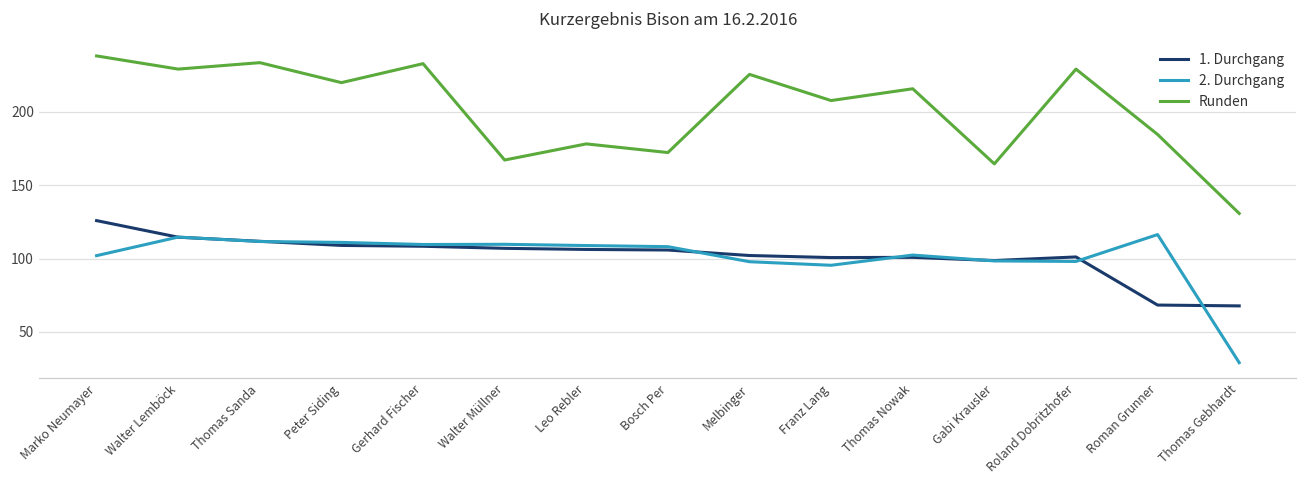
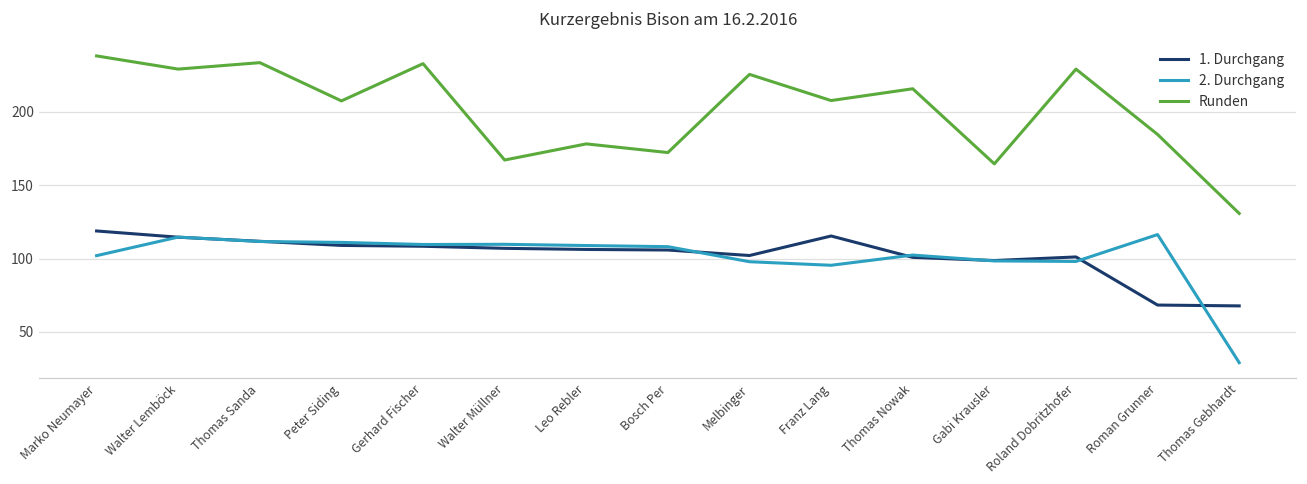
  {
    "1. Durchgang": {
-     "Marko Neumayer": 126,
+     "Marko Neumayer": 119,
      "Peter Siding": 109,
      "Walter Müllner": 107,
      "Leo Rebler": 106,
      "Bosch Per": 106,
      "Melbinger": 102,
-     "Franz Lang": 101,
+     "Franz Lang": 115,
      "Roland Dobritzhofer": 101,
      "Roman Grunner": 68,
      "Thomas Gebhardt": 68
    },
    "2. Durchgang": {
      "Marko Neumayer": 102,
      "Peter Siding": 111,
      "Walter Müllner": 110,
      "Leo Rebler": 109,
      "Bosch Per": 108,
      "Melbinger": 98,
      "Franz Lang": 95,
      "Roland Dobritzhofer": 98,
      "Roman Grunner": 116,
      "Thomas Gebhardt": 29
    },
    "Runden": {
      "Marko Neumayer": 238,
      "Walter Lemböck": 229,
      "Thomas Sanda": 234,
-     "Peter Siding": 220,
+     "Peter Siding": 208,
      "Gerhard Fischer": 233,
      "Walter Müllner": 167,
      "Leo Rebler": 178,
      "Bosch Per": 172,
      "Melbinger": 226,
      "Franz Lang": 208,
      "Thomas Nowak": 216,
      "Gabi Krausler": 165,
      "Roland Dobritzhofer": 229,
      "Roman Grunner": 185,
      "Thomas Gebhardt": 131
    }
  }
